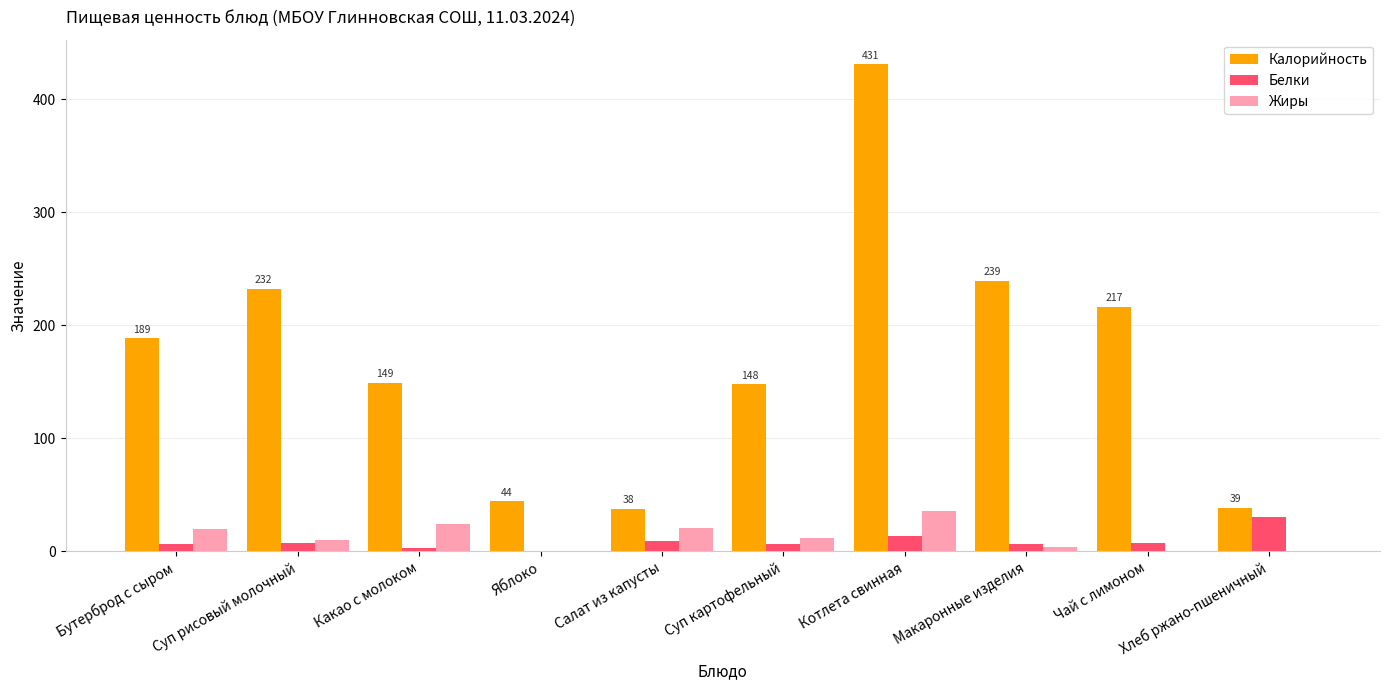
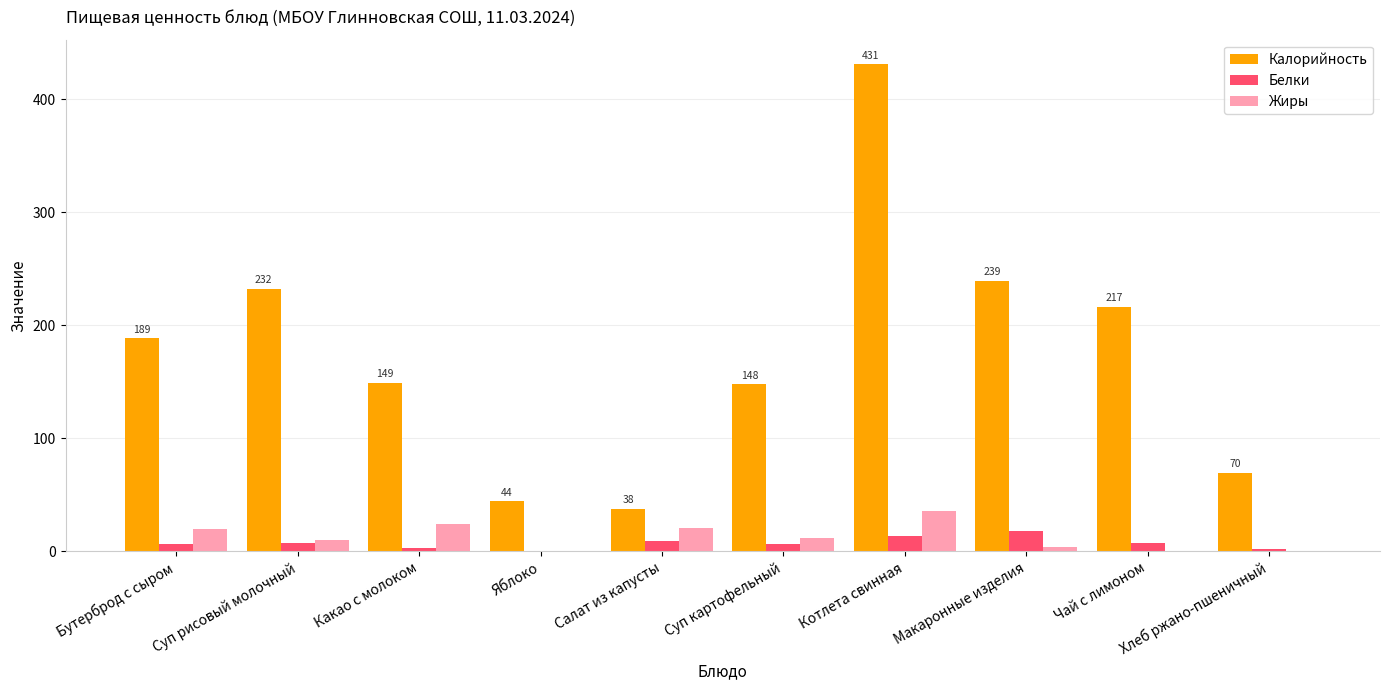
  {
    "Калорийность": {
      "Бутерброд с сыром": 189,
      "Суп рисовый молочный": 232,
      "Какао с молоком": 149,
      "Яблоко": 44,
      "Салат из капусты": 38,
      "Суп картофельный": 148,
      "Котлета свинная": 431,
      "Макаронные изделия": 239,
      "Чай с лимоном": 217,
-     "Хлеб ржано-пшеничный": 39
+     "Хлеб ржано-пшеничный": 70
    },
    "Белки": {
      "Бутерброд с сыром": 7,
      "Суп рисовый молочный": 7,
      "Какао с молоком": 4,
      "Салат из капусты": 9,
      "Суп картофельный": 6,
      "Котлета свинная": 14,
-     "Макаронные изделия": 7,
+     "Макаронные изделия": 18,
      "Чай с лимоном": 8,
-     "Хлеб ржано-пшеничный": 30
+     "Хлеб ржано-пшеничный": 3
    },
    "Жиры": {
      "Бутерброд с сыром": 20,
      "Суп рисовый молочный": 10,
      "Какао с молоком": 25,
      "Салат из капусты": 21,
      "Суп картофельный": 12,
      "Котлета свинная": 35,
      "Макаронные изделия": 4
    }
  }
